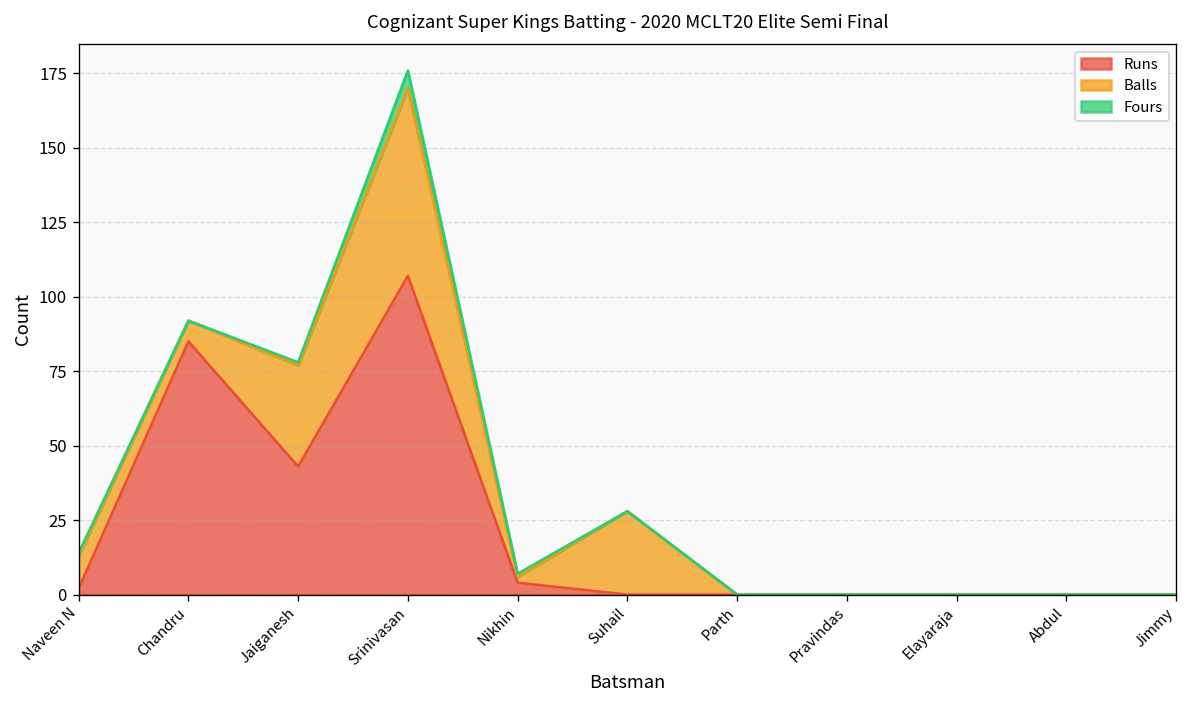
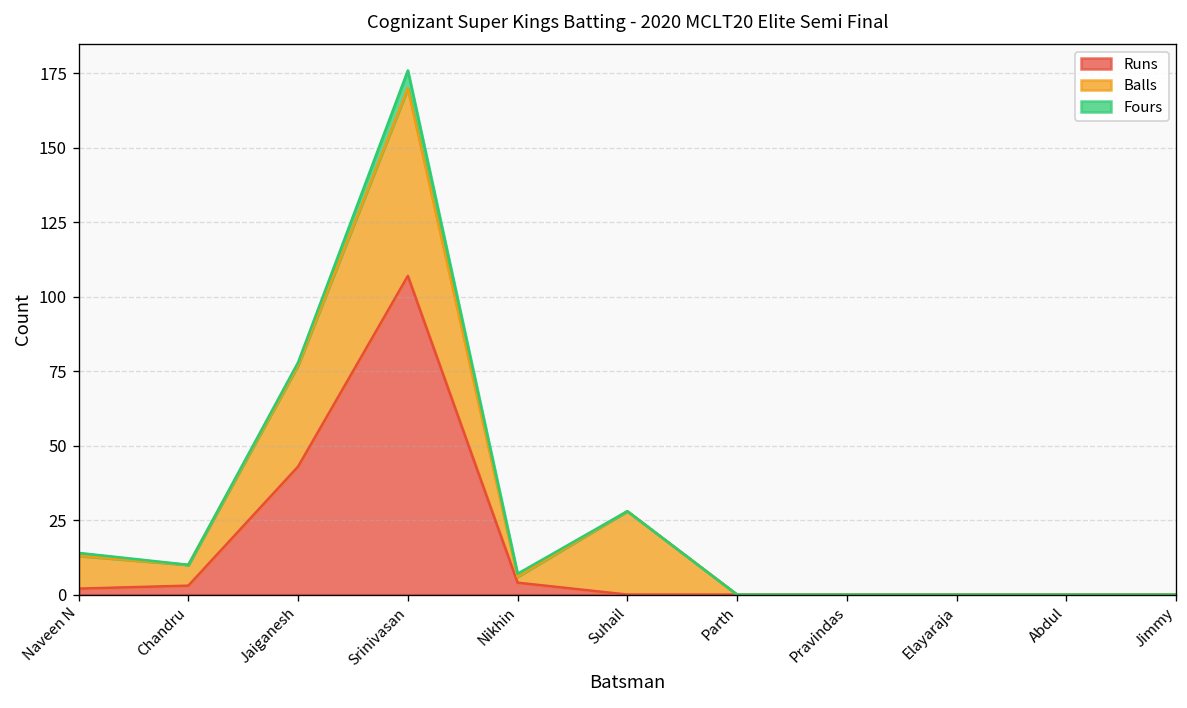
  {
    "Runs": {
      "Naveen N": 2,
-     "Chandru": 85,
+     "Chandru": 3,
      "Jaiganesh": 43,
      "Srinivasan": 107,
      "Nikhin": 4,
      "Suhail": 0
    },
    "Balls": {
      "Srinivasan": 63
    },
    "Fours": {
      "Srinivasan": 6
    }
  }
